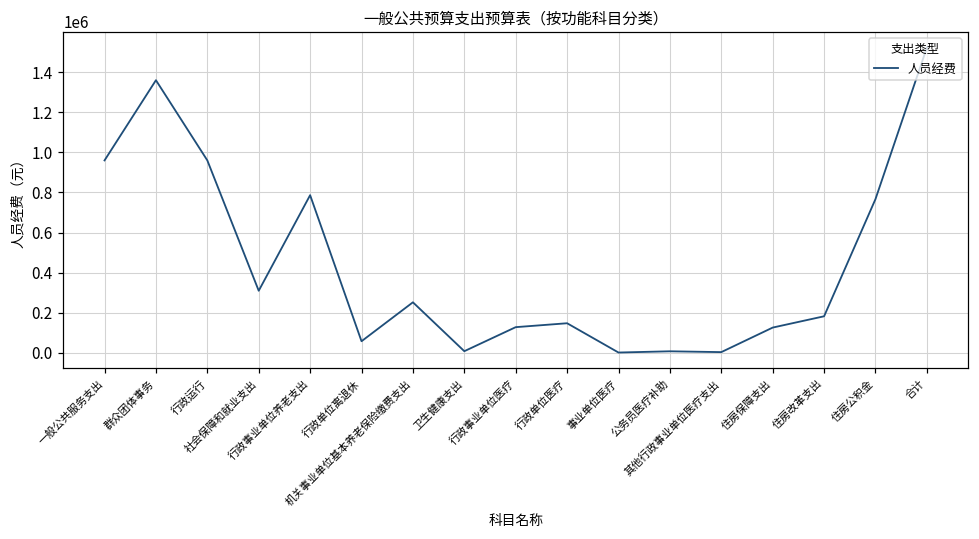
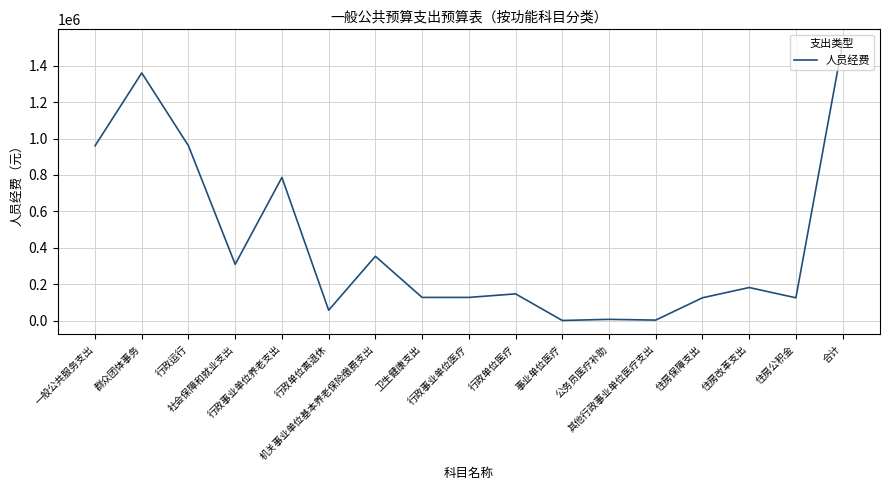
  {
    "一般公共服务支出": 960000,
    "群众团体事务": 1360000,
    "行政运行": 960000,
    "社会保障和就业支出": 310000,
    "行政事业单位养老支出": 790000,
    "行政单位离退休": 60000,
-   "机关事业单位基本养老保险缴费支出": 250000,
-   "卫生健康支出": 10000,
+   "机关事业单位基本养老保险缴费支出": 350000,
+   "卫生健康支出": 130000,
    "行政事业单位医疗": 130000,
    "行政单位医疗": 150000,
    "事业单位医疗": 0,
    "公务员医疗补助": 10000,
    "其他行政事业单位医疗支出": 0,
    "住房保障支出": 130000,
    "住房改革支出": 180000,
-   "住房公积金": 770000
+   "住房公积金": 130000
  }
